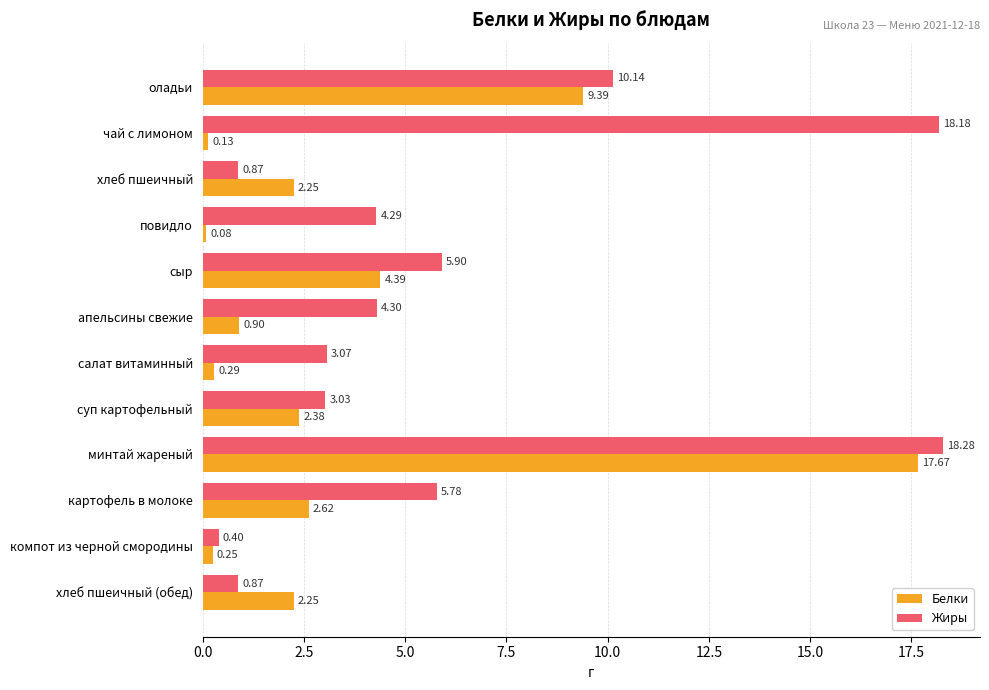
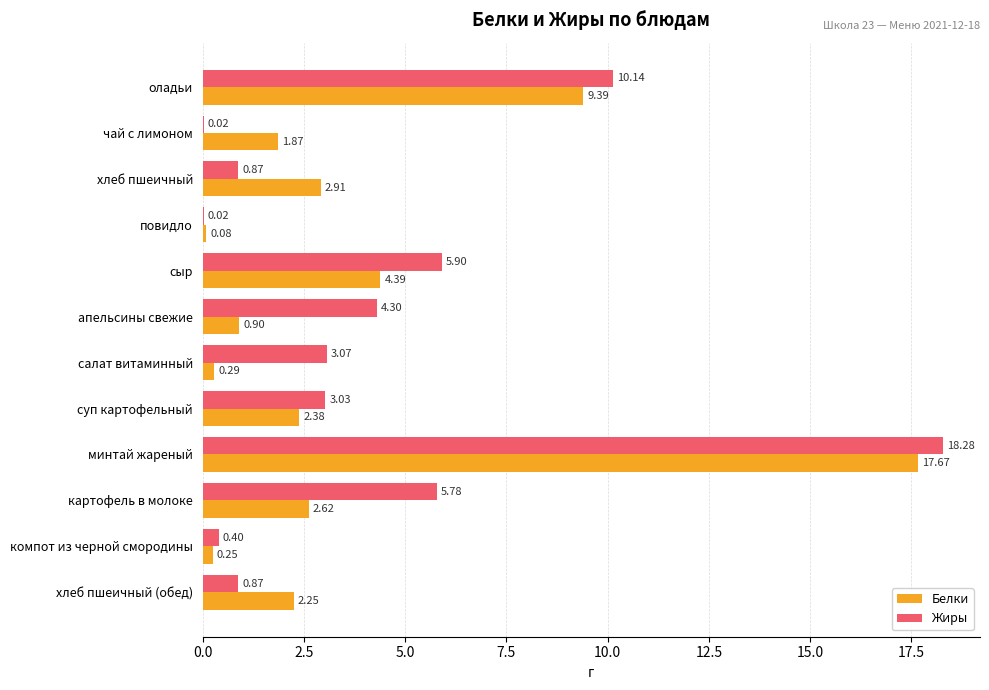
  {
    "Белки": {
      "оладьи": 9.39,
-     "чай с лимоном": 0.13,
-     "хлеб пшеичный": 2.25,
+     "чай с лимоном": 1.87,
+     "хлеб пшеичный": 2.91,
      "повидло": 0.08,
      "сыр": 4.39,
      "апельсины свежие": 0.90,
      "салат витаминный": 0.29,
      "суп картофельный": 2.38,
      "минтай жареный": 17.67,
      "картофель в молоке": 2.62,
      "компот из черной смородины": 0.25,
      "хлеб пшеичный (обед)": 2.25
    },
    "Жиры": {
      "оладьи": 10.14,
-     "чай с лимоном": 18.18,
+     "чай с лимоном": 0.02,
      "хлеб пшеичный": 0.87,
-     "повидло": 4.29,
+     "повидло": 0.02,
      "сыр": 5.90,
      "апельсины свежие": 4.30,
      "салат витаминный": 3.07,
      "суп картофельный": 3.03,
      "минтай жареный": 18.28,
      "картофель в молоке": 5.78,
      "компот из черной смородины": 0.40,
      "хлеб пшеичный (обед)": 0.87
    }
  }
